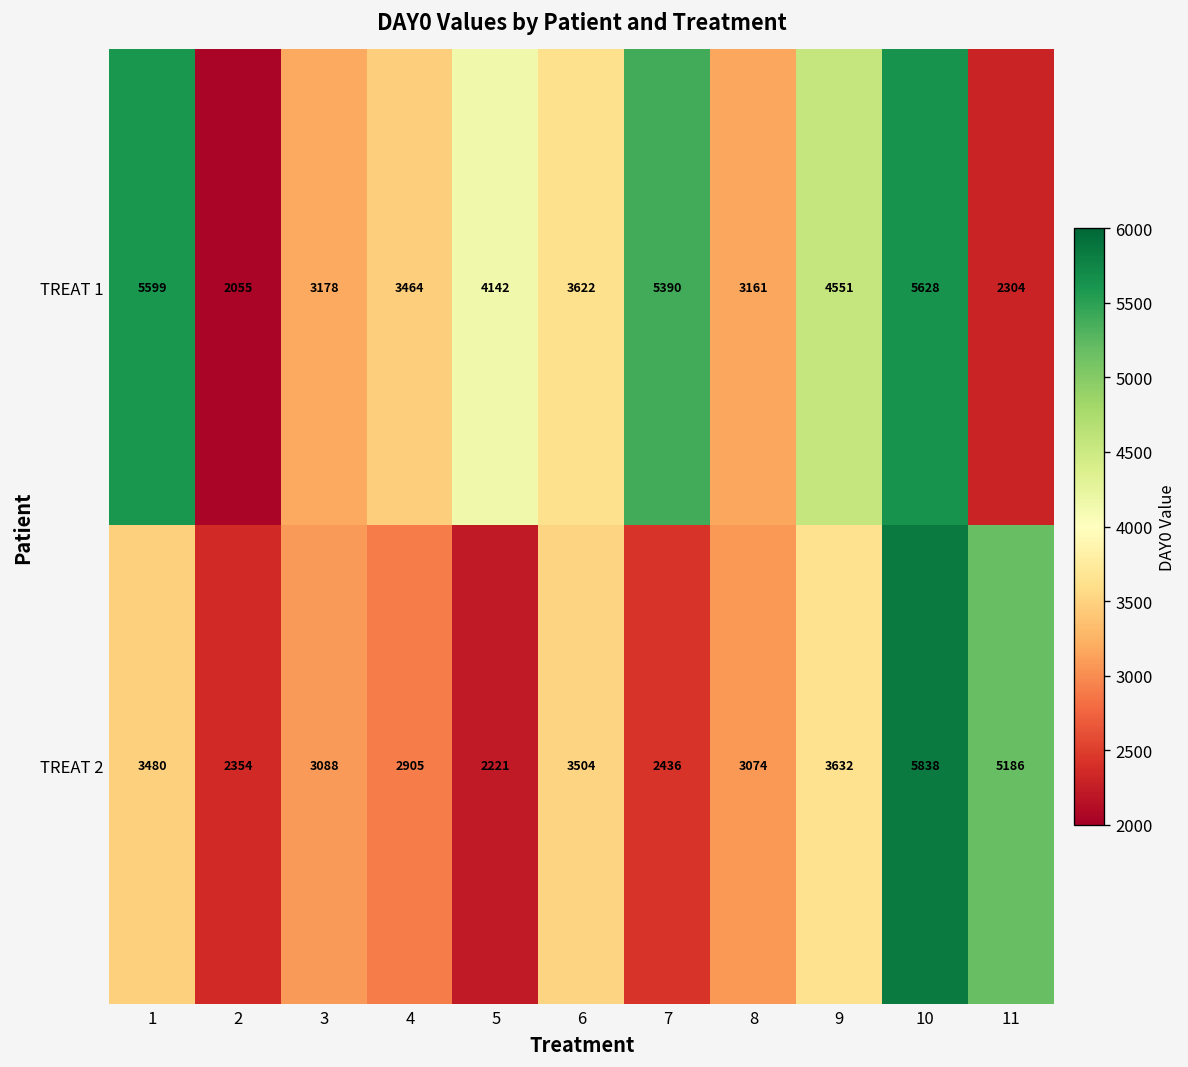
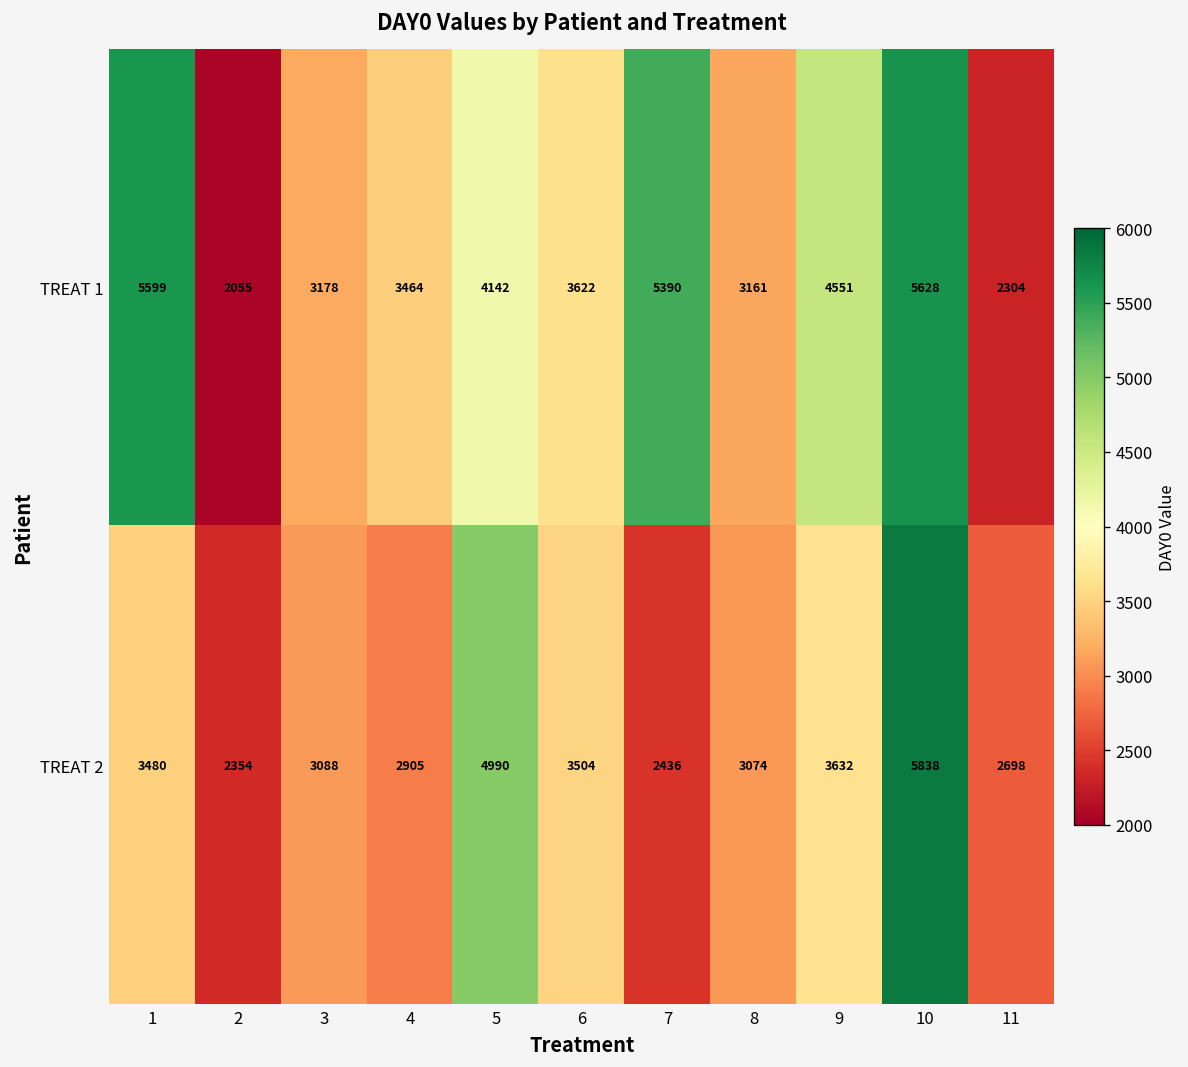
  {
    "TREAT 1": {
      "1": 5599,
      "2": 2055,
      "3": 3178,
      "4": 3464,
      "5": 4142,
      "6": 3622,
      "7": 5390,
      "8": 3161,
      "9": 4551,
      "10": 5628,
      "11": 2304
    },
    "TREAT 2": {
      "1": 3480,
      "2": 2354,
      "3": 3088,
      "4": 2905,
-     "5": 2221,
+     "5": 4990,
      "6": 3504,
      "7": 2436,
      "8": 3074,
      "9": 3632,
      "10": 5838,
-     "11": 5186
+     "11": 2698
    }
  }
